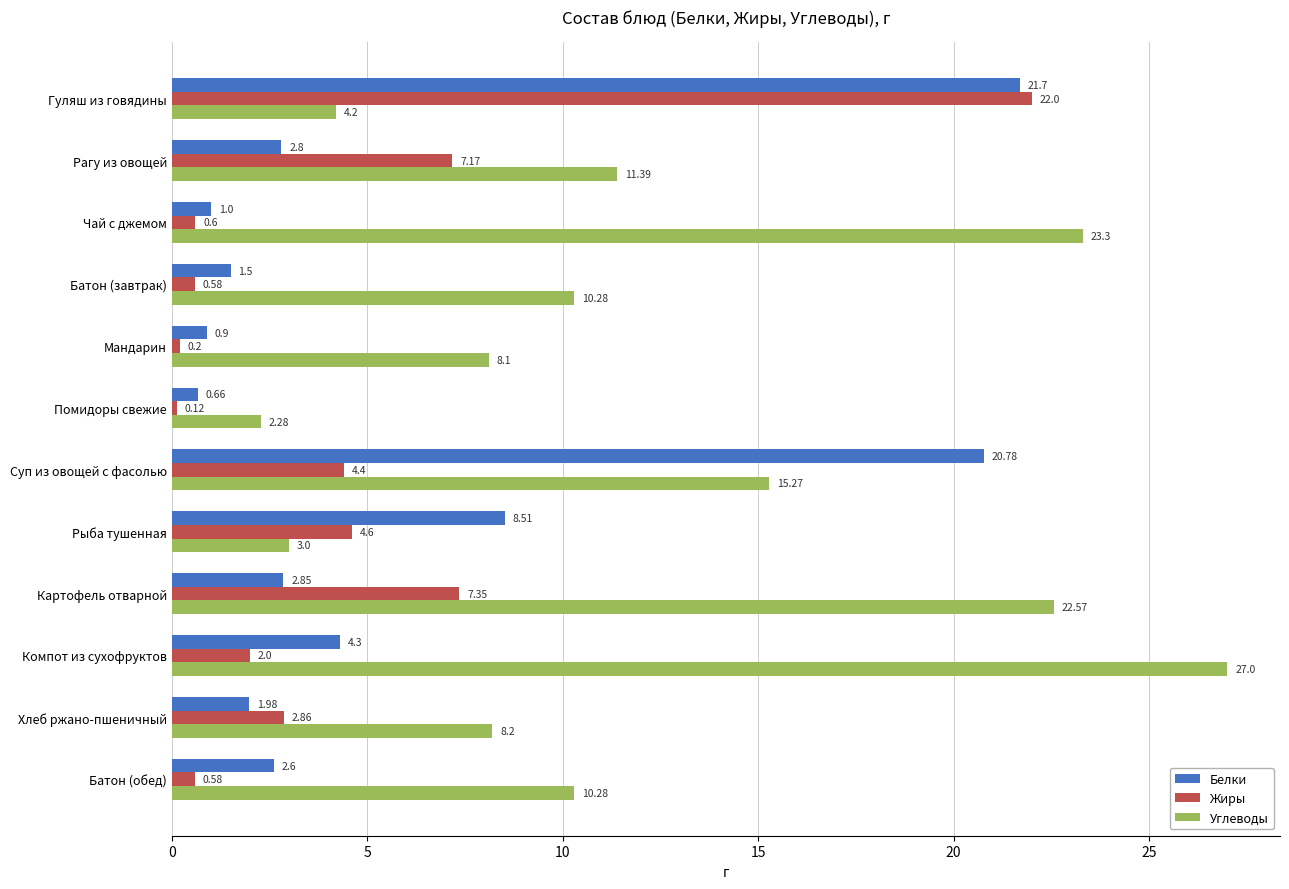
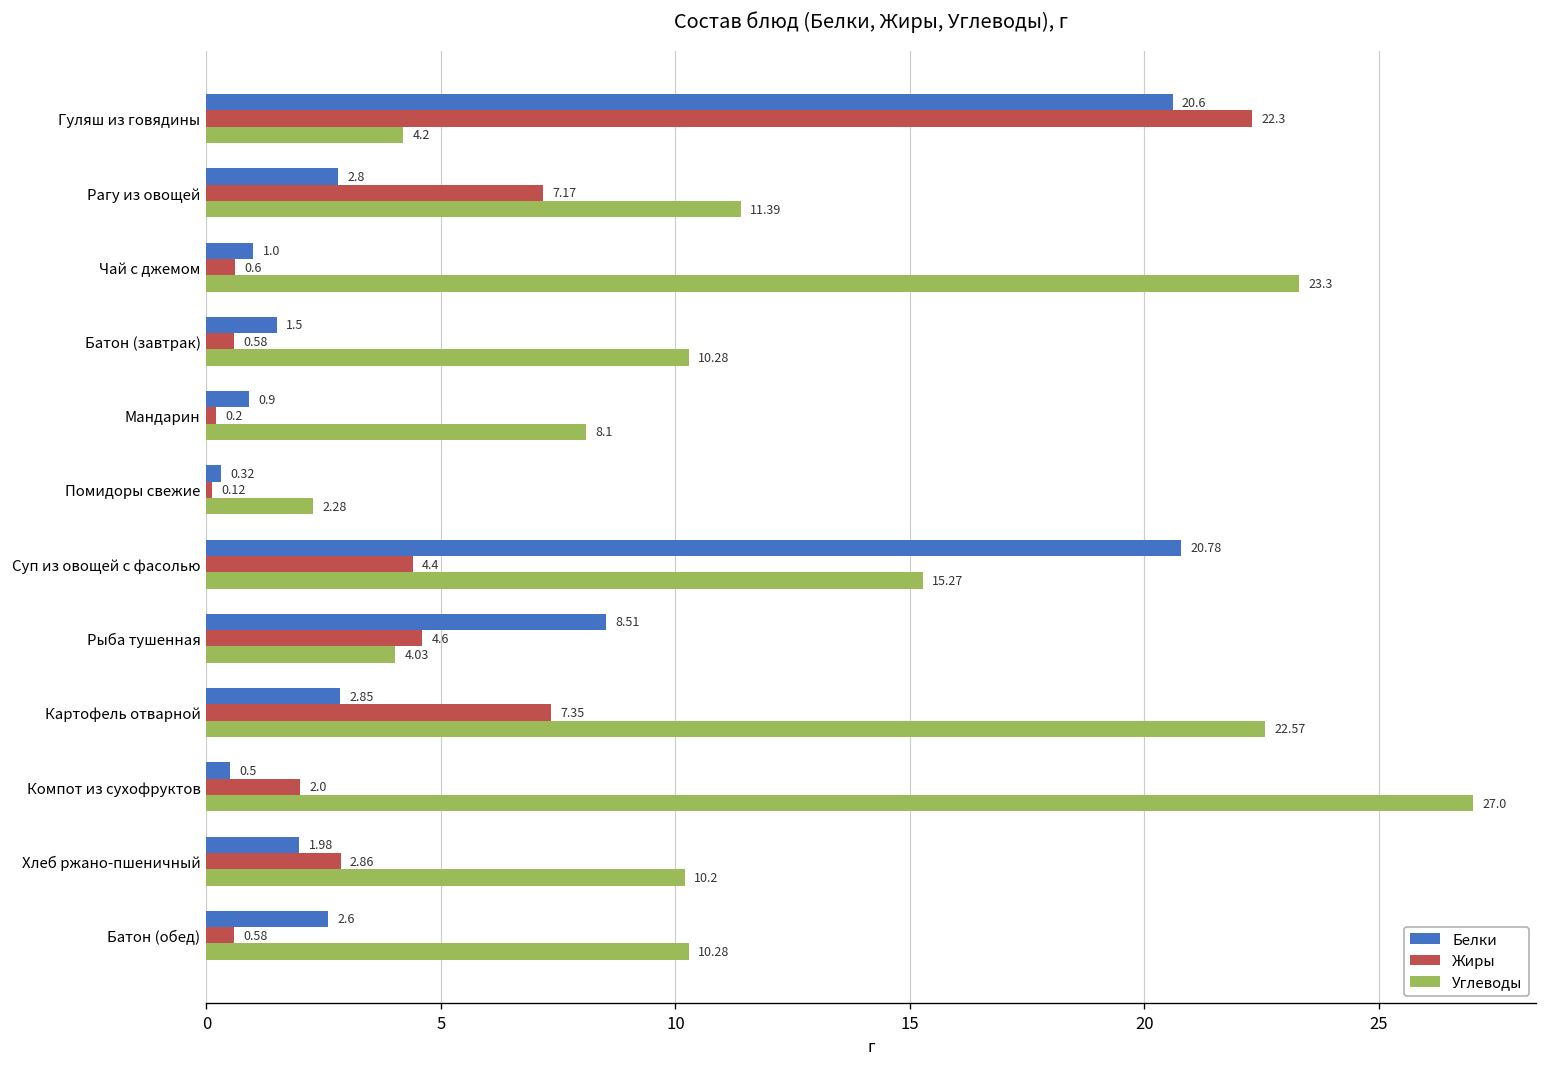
  {
    "Белки": {
-     "Гуляш из говядины": 21.7,
+     "Гуляш из говядины": 20.6,
      "Рагу из овощей": 2.8,
      "Чай с джемом": 1.0,
      "Батон (завтрак)": 1.5,
      "Мандарин": 0.9,
-     "Помидоры свежие": 0.66,
+     "Помидоры свежие": 0.32,
      "Суп из овощей с фасолью": 20.78,
      "Рыба тушенная": 8.51,
      "Картофель отварной": 2.85,
-     "Компот из сухофруктов": 4.3,
+     "Компот из сухофруктов": 0.5,
      "Хлеб ржано-пшеничный": 1.98,
      "Батон (обед)": 2.6
    },
    "Жиры": {
-     "Гуляш из говядины": 22.0,
+     "Гуляш из говядины": 22.3,
      "Рагу из овощей": 7.17,
      "Чай с джемом": 0.6,
      "Батон (завтрак)": 0.58,
      "Мандарин": 0.2,
      "Помидоры свежие": 0.12,
      "Суп из овощей с фасолью": 4.4,
      "Рыба тушенная": 4.6,
      "Картофель отварной": 7.35,
      "Компот из сухофруктов": 2.0,
      "Хлеб ржано-пшеничный": 2.86,
      "Батон (обед)": 0.58
    },
    "Углеводы": {
      "Гуляш из говядины": 4.2,
      "Рагу из овощей": 11.39,
      "Чай с джемом": 23.3,
      "Батон (завтрак)": 10.28,
      "Мандарин": 8.1,
      "Помидоры свежие": 2.28,
      "Суп из овощей с фасолью": 15.27,
-     "Рыба тушенная": 3.0,
+     "Рыба тушенная": 4.03,
      "Картофель отварной": 22.57,
      "Компот из сухофруктов": 27.0,
-     "Хлеб ржано-пшеничный": 8.2,
+     "Хлеб ржано-пшеничный": 10.2,
      "Батон (обед)": 10.28
    }
  }
